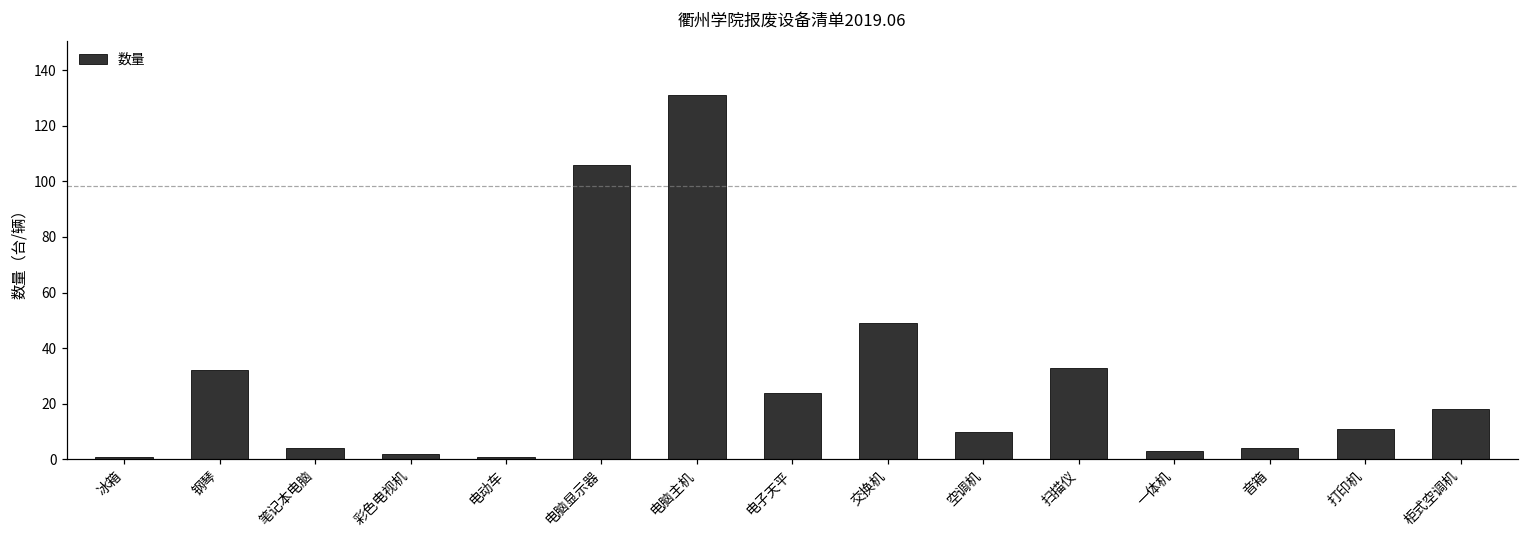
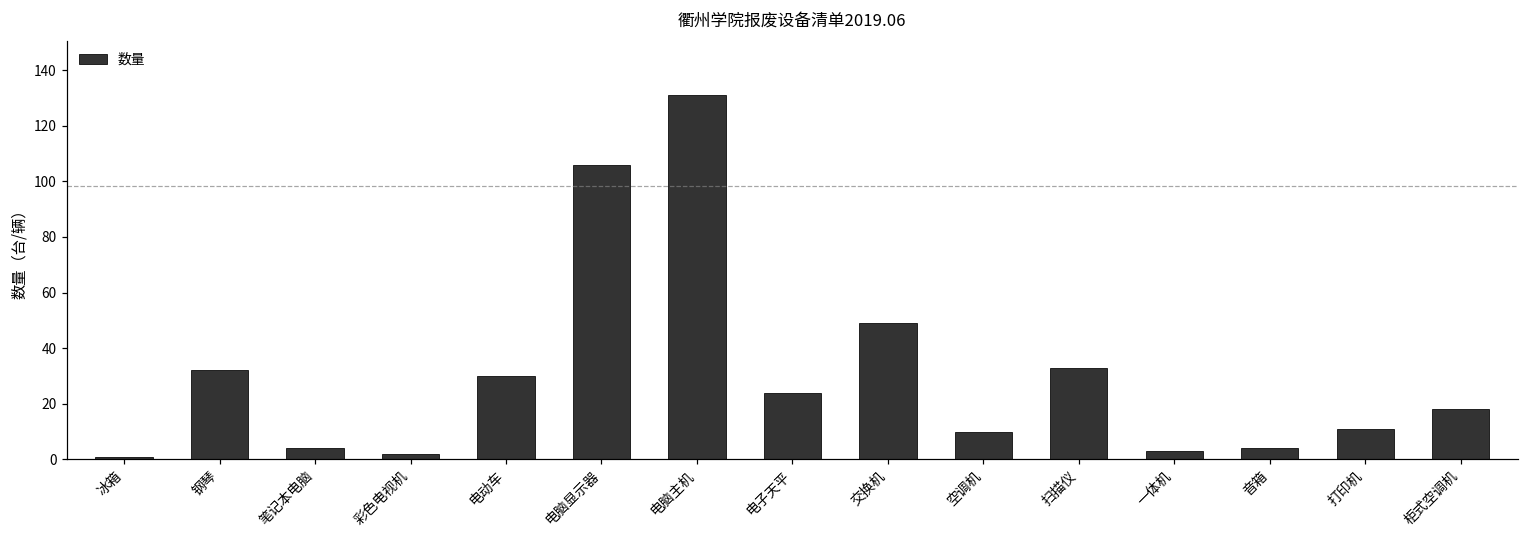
  {
    "冰箱": 1,
    "钢琴": 32,
    "笔记本电脑": 4,
    "彩色电视机": 2,
-   "电动车": 1,
+   "电动车": 30,
    "电脑显示器": 106,
    "电脑主机": 131,
    "电子天平": 24,
    "交换机": 49,
    "空调机": 10,
    "扫描仪": 33,
    "一体机": 3,
    "音箱": 4,
    "打印机": 11,
    "柜式空调机": 18
  }
